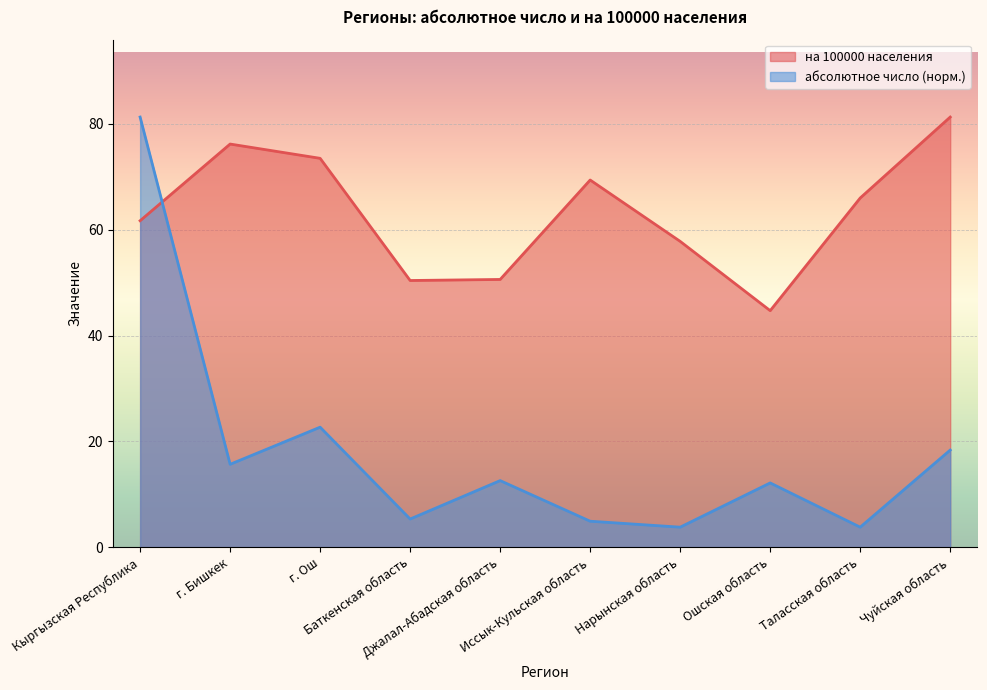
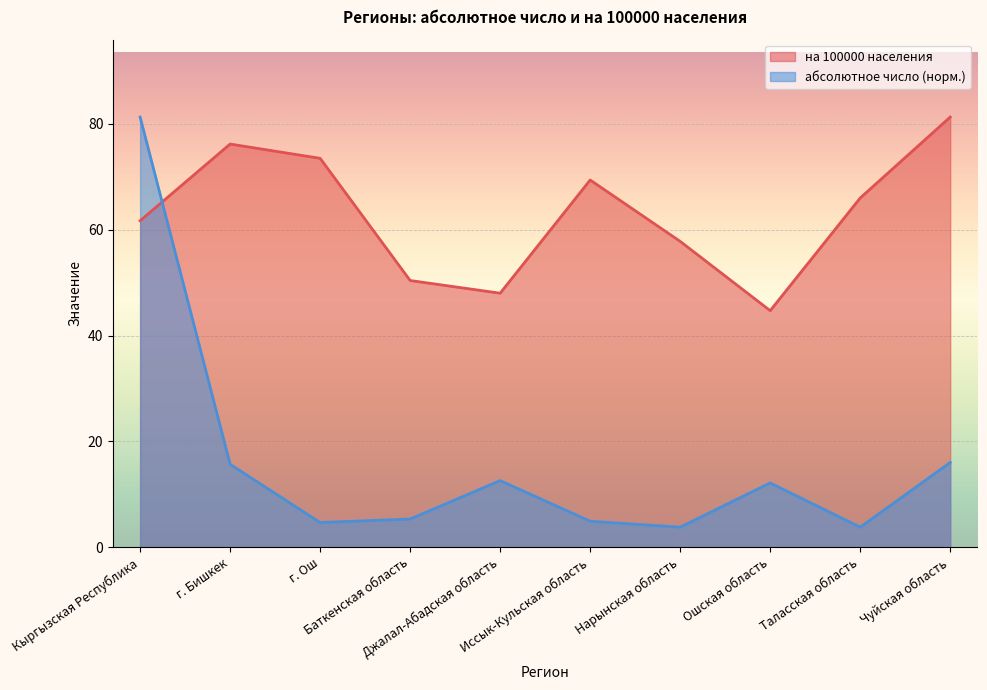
  {
    "на 100000 населения": {
      "Кыргызская Республика": 62,
      "г. Бишкек": 76,
      "г. Ош": 74,
      "Баткенская область": 50,
-     "Джалал-Абадская область": 51,
+     "Джалал-Абадская область": 48,
      "Иссык-Кульская область": 69,
      "Нарынская область": 58,
      "Ошская область": 45,
      "Таласская область": 66,
      "Чуйская область": 81
    },
    "абсолютное число (норм.)": {
      "Кыргызская Республика": 81,
      "г. Бишкек": 16,
-     "г. Ош": 23,
+     "г. Ош": 5,
      "Баткенская область": 5,
      "Джалал-Абадская область": 13,
      "Иссык-Кульская область": 5,
      "Нарынская область": 4,
      "Ошская область": 12,
      "Таласская область": 4,
-     "Чуйская область": 18
+     "Чуйская область": 16
    }
  }
